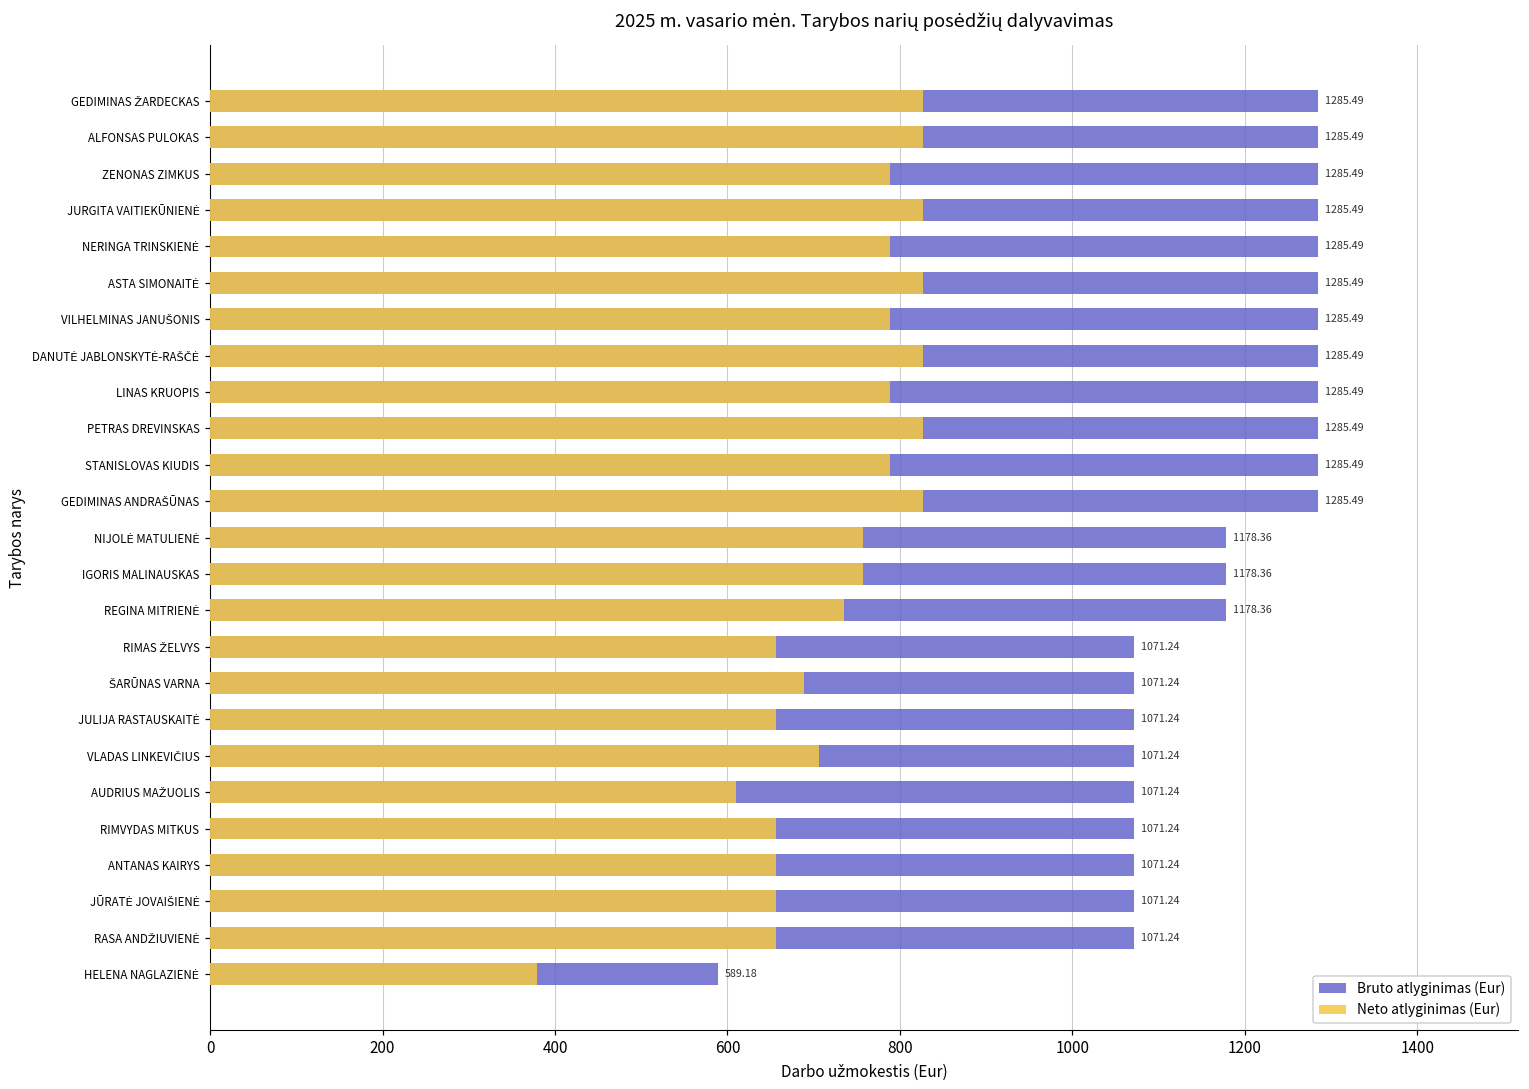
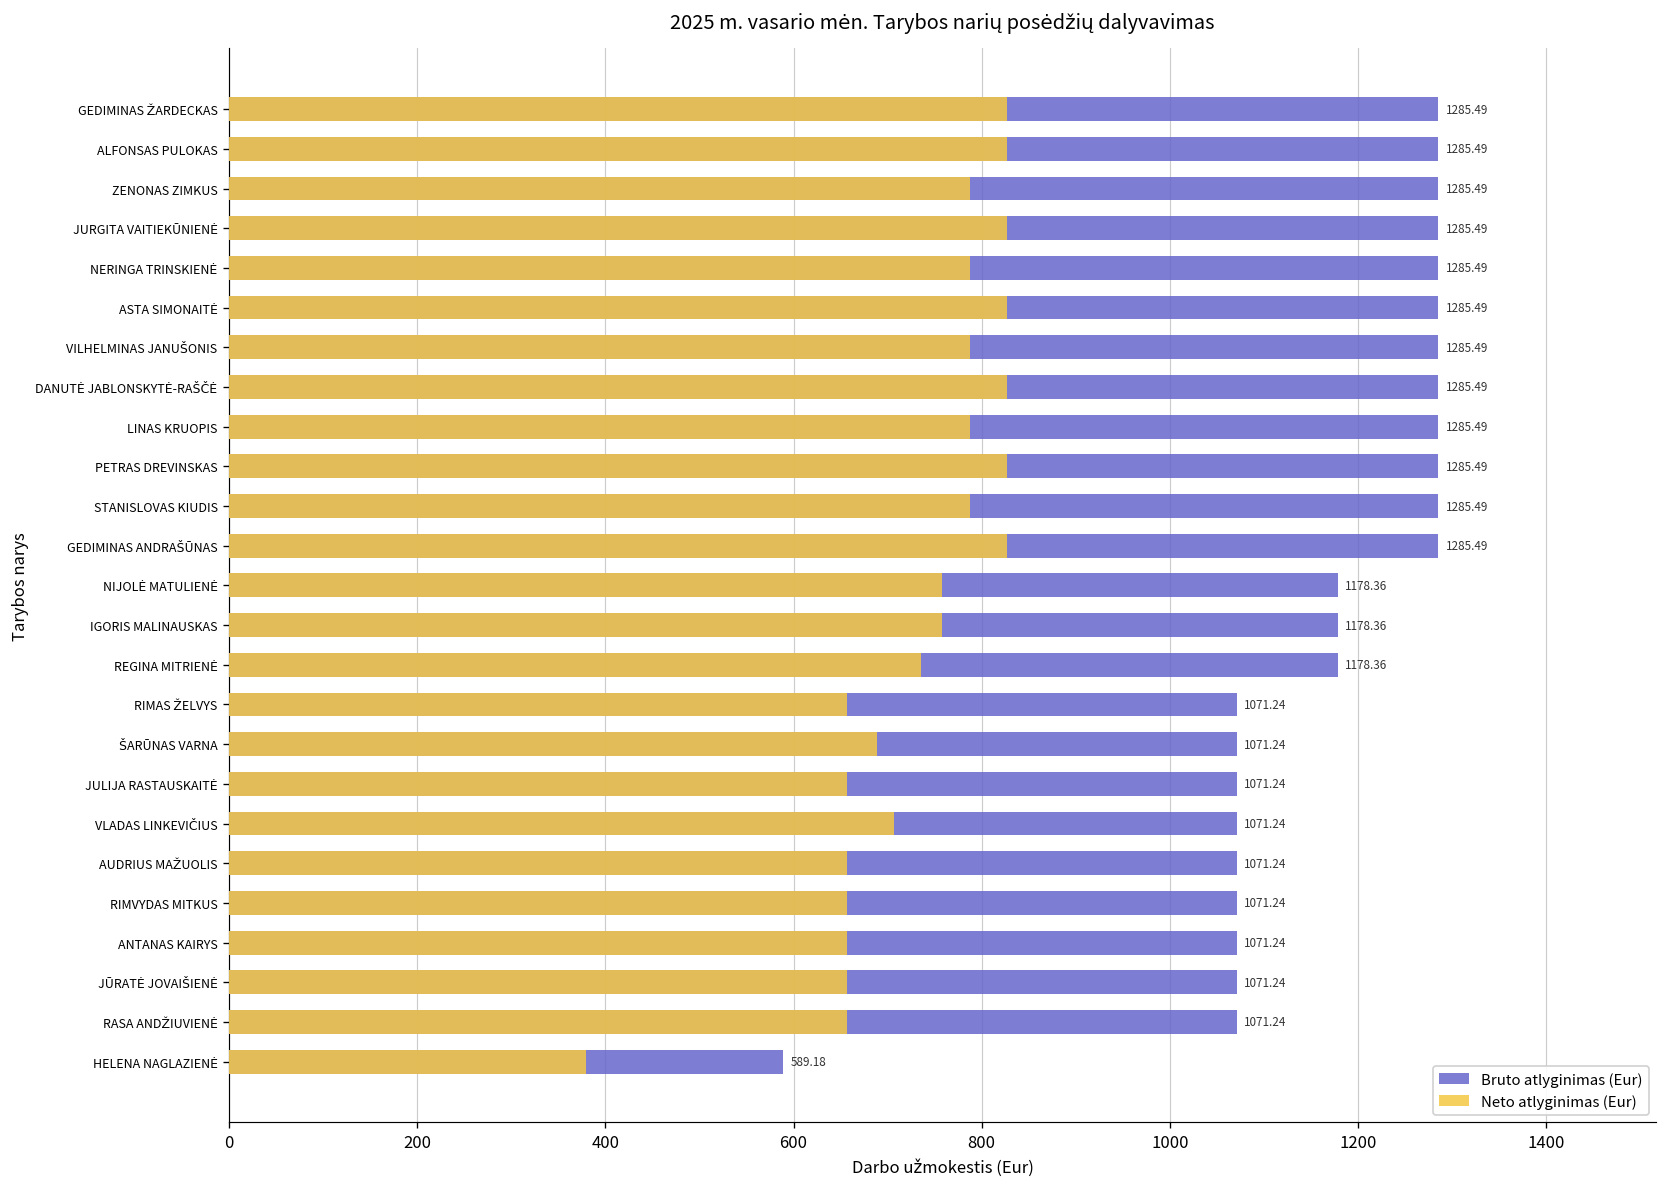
  {
    "Bruto atlyginimas (Eur)": {
      "GEDIMINAS ŽARDECKAS": 1285.49,
      "ALFONSAS PULOKAS": 1285.49,
      "ZENONAS ZIMKUS": 1285.49,
      "JURGITA VAITIEKŪNIENĖ": 1285.49,
      "NERINGA TRINSKIENĖ": 1285.49,
      "ASTA SIMONAITĖ": 1285.49,
      "VILHELMINAS JANUŠONIS": 1285.49,
      "DANUTĖ JABLONSKYTĖ-RAŠČĖ": 1285.49,
      "LINAS KRUOPIS": 1285.49,
      "PETRAS DREVINSKAS": 1285.49,
      "STANISLOVAS KIUDIS": 1285.49,
      "GEDIMINAS ANDRAŠŪNAS": 1285.49,
      "NIJOLĖ MATULIENĖ": 1178.36,
      "IGORIS MALINAUSKAS": 1178.36,
      "REGINA MITRIENĖ": 1178.36,
      "RIMAS ŽELVYS": 1071.24,
      "ŠARŪNAS VARNA": 1071.24,
      "JULIJA RASTAUSKAITĖ": 1071.24,
      "VLADAS LINKEVIČIUS": 1071.24,
      "AUDRIUS MAŽUOLIS": 1071.24,
      "RIMVYDAS MITKUS": 1071.24,
      "ANTANAS KAIRYS": 1071.24,
      "JŪRATĖ JOVAIŠIENĖ": 1071.24,
      "RASA ANDŽIUVIENĖ": 1071.24,
      "HELENA NAGLAZIENĖ": 589.18
    },
    "Neto atlyginimas (Eur)": {
-     "AUDRIUS MAŽUOLIS": 610
+     "AUDRIUS MAŽUOLIS": 660
    }
  }
